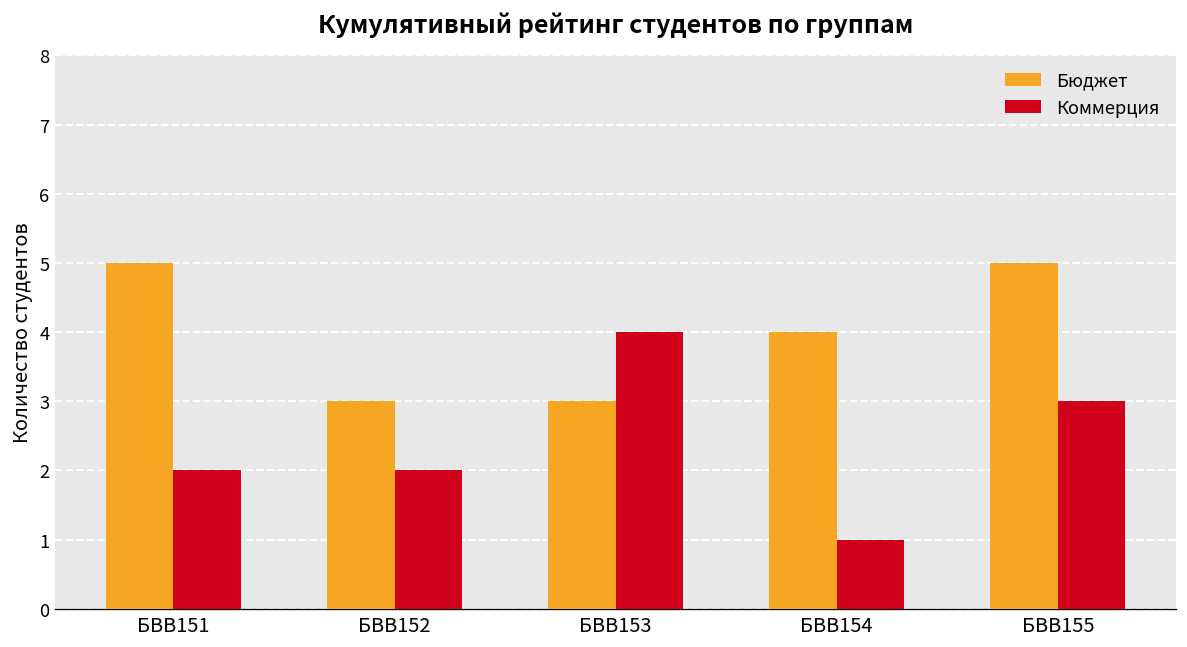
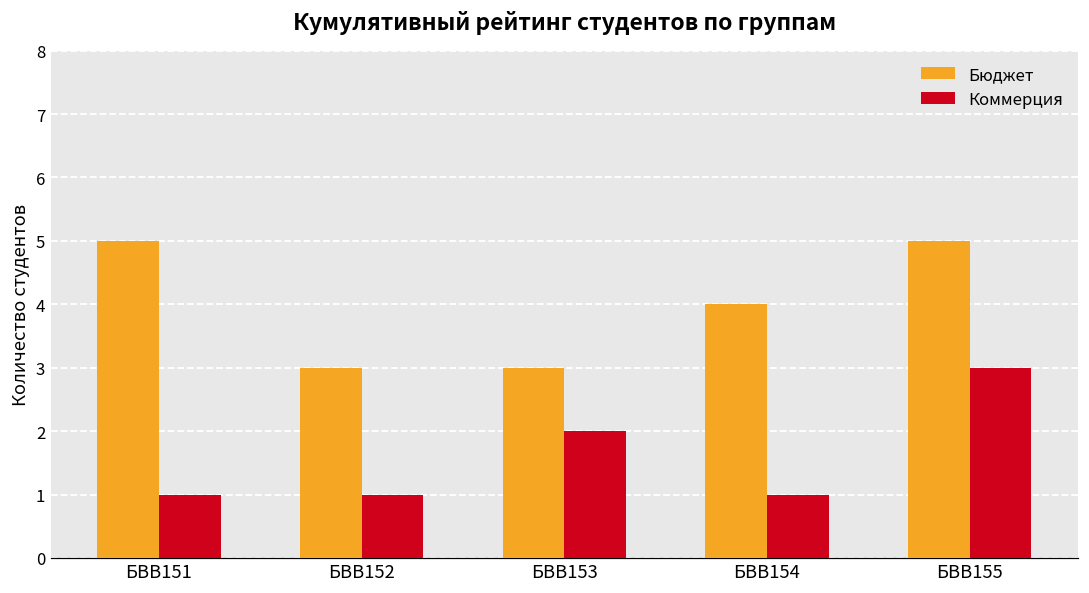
  {
    "Бюджет": {
      "БВВ151": 5,
      "БВВ152": 3,
      "БВВ153": 3,
      "БВВ154": 4,
      "БВВ155": 5
    },
    "Коммерция": {
-     "БВВ151": 2,
-     "БВВ152": 2,
-     "БВВ153": 4,
+     "БВВ151": 1,
+     "БВВ152": 1,
+     "БВВ153": 2,
      "БВВ154": 1,
      "БВВ155": 3
    }
  }
